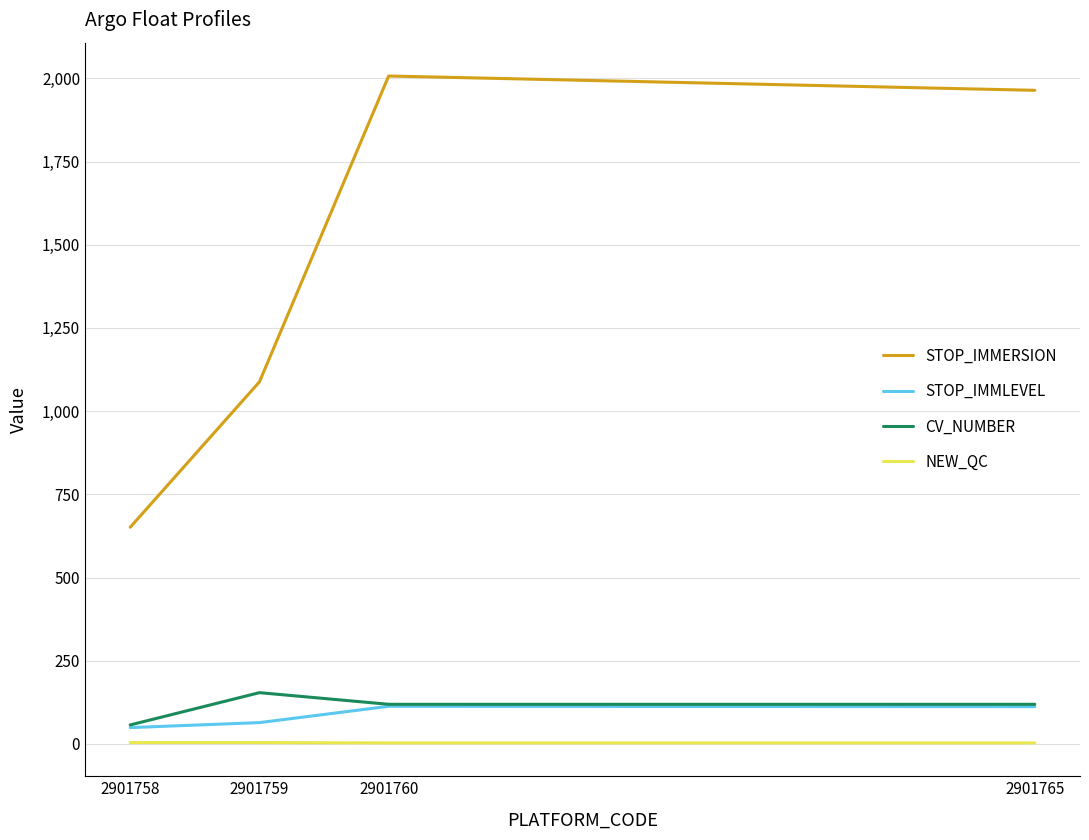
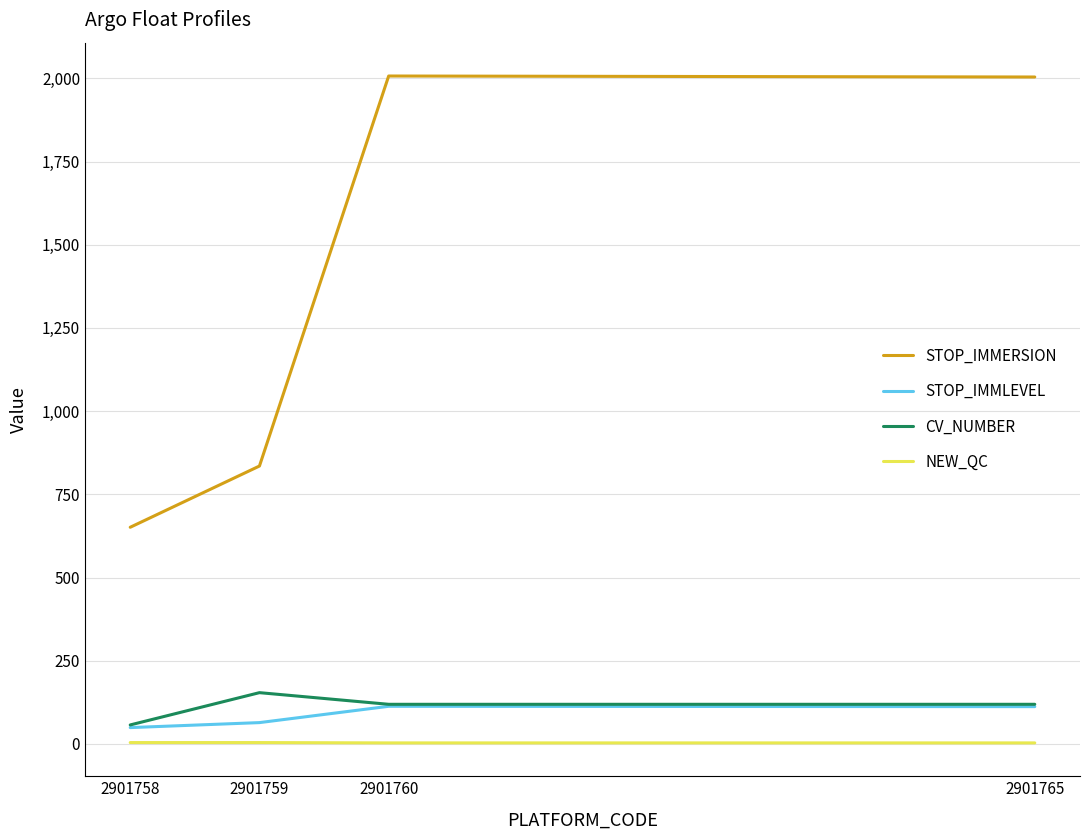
  {
    "STOP_IMMERSION": {
      "2901758": "650",
-     "2901759": "1,090",
+     "2901759": "840",
      "2901760": "2,010",
-     "2901765": "1,960"
+     "2901765": "2,000"
    },
    "STOP_IMMLEVEL": {
      "2901758": "50",
      "2901759": "60"
    },
    "CV_NUMBER": {
      "2901758": "60",
      "2901759": "150"
    },
    "NEW_QC": {
      "2901758": "0",
      "2901759": "0",
      "2901760": "0",
      "2901765": "0"
    }
  }
